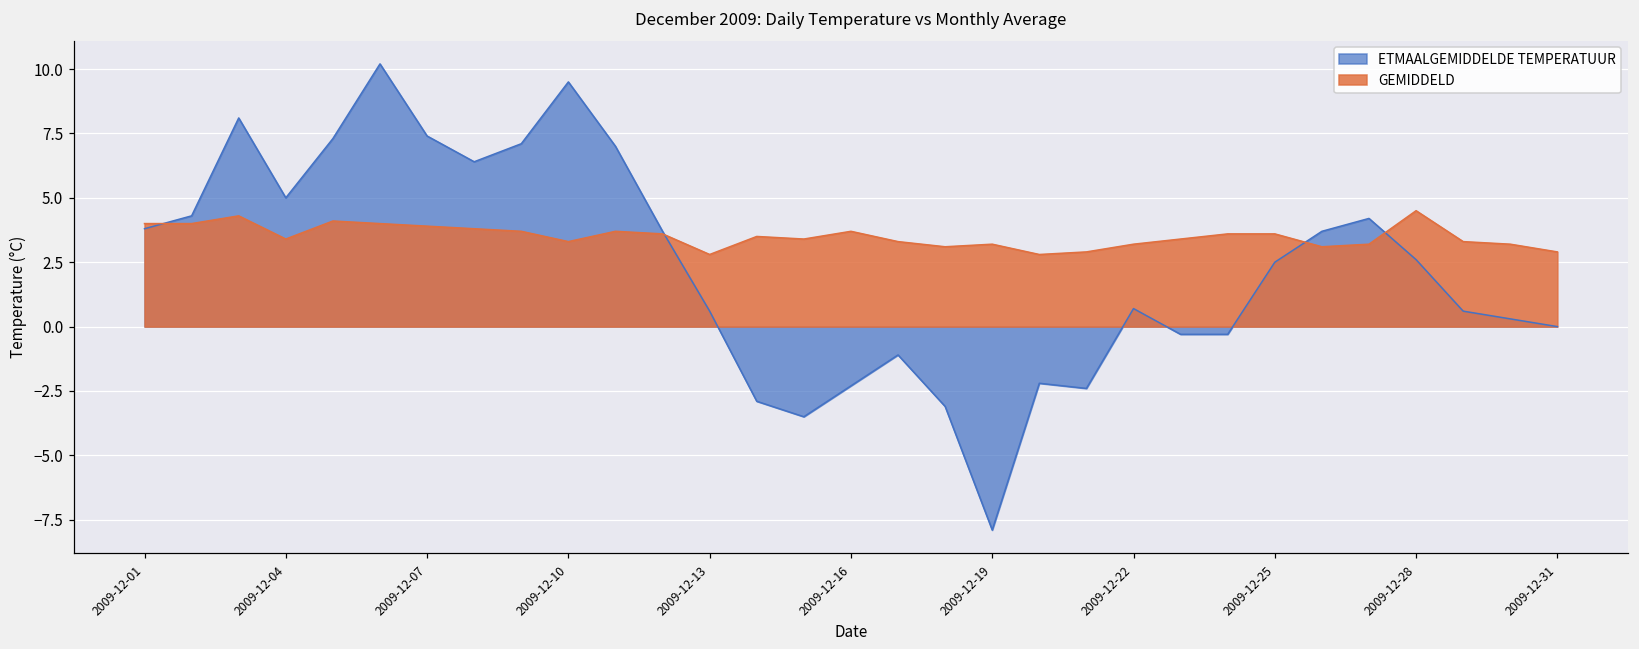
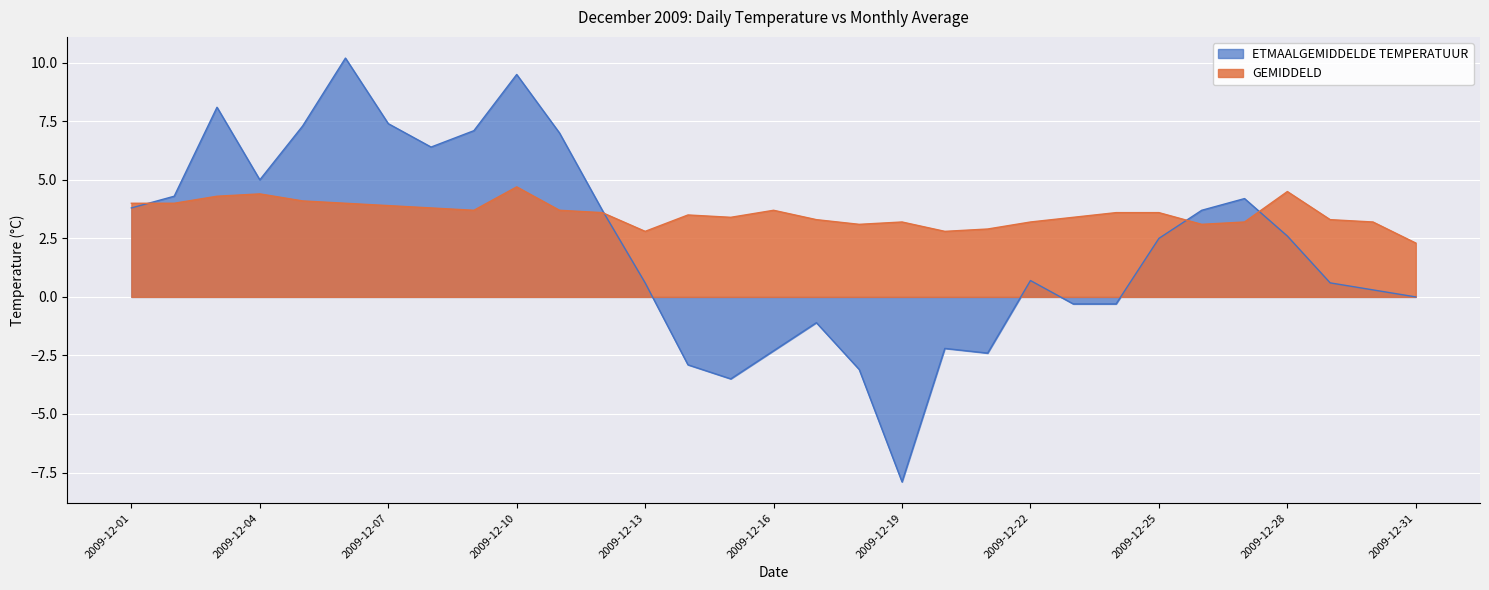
  {
    "GEMIDDELD": {
      "2009-12-01": 4.0,
-     "2009-12-04": 3.4,
+     "2009-12-04": 4.4,
      "2009-12-07": 3.9,
-     "2009-12-10": 3.3,
+     "2009-12-10": 4.7,
      "2009-12-13": 2.8,
      "2009-12-16": 3.7,
      "2009-12-19": 3.2,
      "2009-12-22": 3.2,
      "2009-12-25": 3.6,
      "2009-12-28": 4.5,
-     "2009-12-31": 2.9
+     "2009-12-31": 2.3
    }
  }
